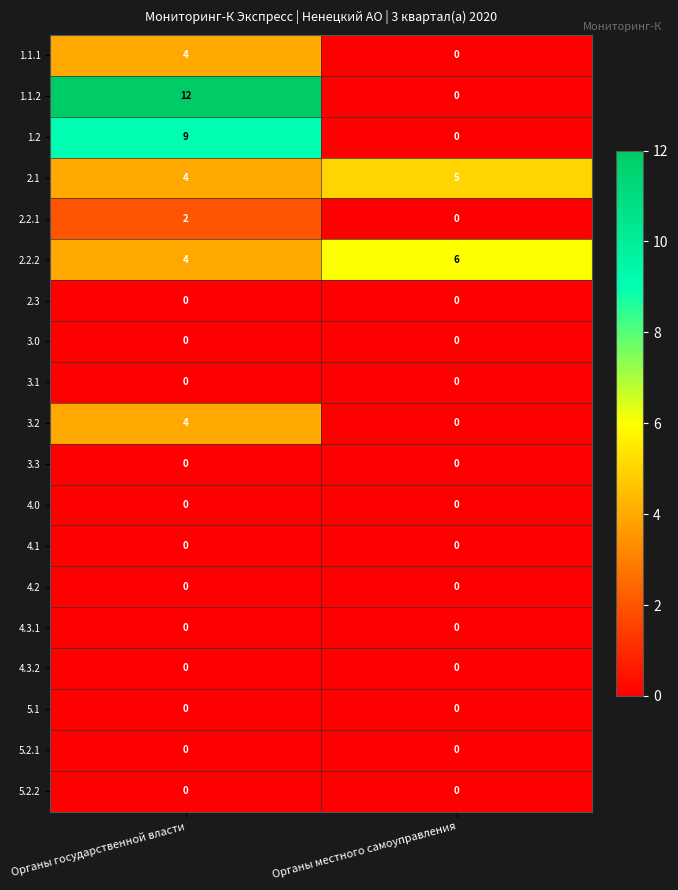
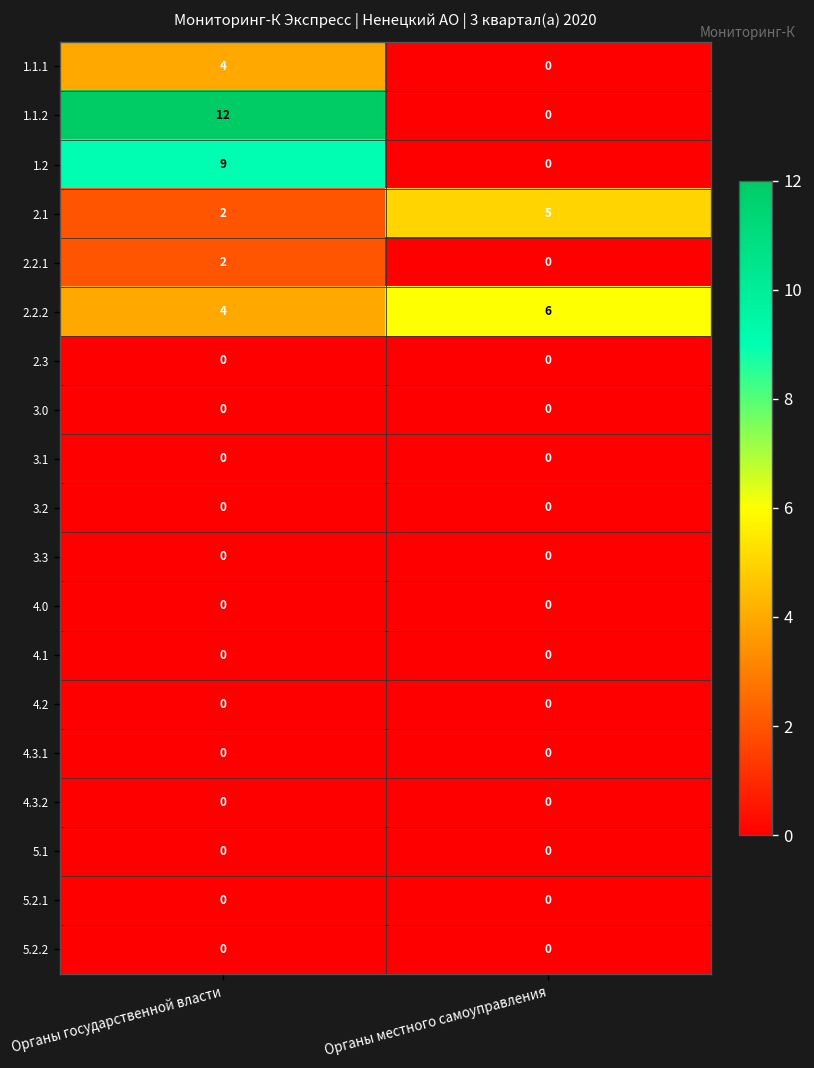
  {
    "1.1.1": {
      "Органы государственной власти": 4,
      "Органы местного самоуправления": 0
    },
    "1.1.2": {
      "Органы государственной власти": 12,
      "Органы местного самоуправления": 0
    },
    "1.2": {
      "Органы государственной власти": 9,
      "Органы местного самоуправления": 0
    },
    "2.1": {
-     "Органы государственной власти": 4,
+     "Органы государственной власти": 2,
      "Органы местного самоуправления": 5
    },
    "2.2.1": {
      "Органы государственной власти": 2,
      "Органы местного самоуправления": 0
    },
    "2.2.2": {
      "Органы государственной власти": 4,
      "Органы местного самоуправления": 6
    },
    "2.3": {
      "Органы государственной власти": 0,
      "Органы местного самоуправления": 0
    },
    "3.0": {
      "Органы государственной власти": 0,
      "Органы местного самоуправления": 0
    },
    "3.1": {
      "Органы государственной власти": 0,
      "Органы местного самоуправления": 0
    },
    "3.2": {
-     "Органы государственной власти": 4,
+     "Органы государственной власти": 0,
      "Органы местного самоуправления": 0
    },
    "3.3": {
      "Органы государственной власти": 0,
      "Органы местного самоуправления": 0
    },
    "4.0": {
      "Органы государственной власти": 0,
      "Органы местного самоуправления": 0
    },
    "4.1": {
      "Органы государственной власти": 0,
      "Органы местного самоуправления": 0
    },
    "4.2": {
      "Органы государственной власти": 0,
      "Органы местного самоуправления": 0
    },
    "4.3.1": {
      "Органы государственной власти": 0,
      "Органы местного самоуправления": 0
    },
    "4.3.2": {
      "Органы государственной власти": 0,
      "Органы местного самоуправления": 0
    },
    "5.1": {
      "Органы государственной власти": 0,
      "Органы местного самоуправления": 0
    },
    "5.2.1": {
      "Органы государственной власти": 0,
      "Органы местного самоуправления": 0
    },
    "5.2.2": {
      "Органы государственной власти": 0,
      "Органы местного самоуправления": 0
    }
  }
